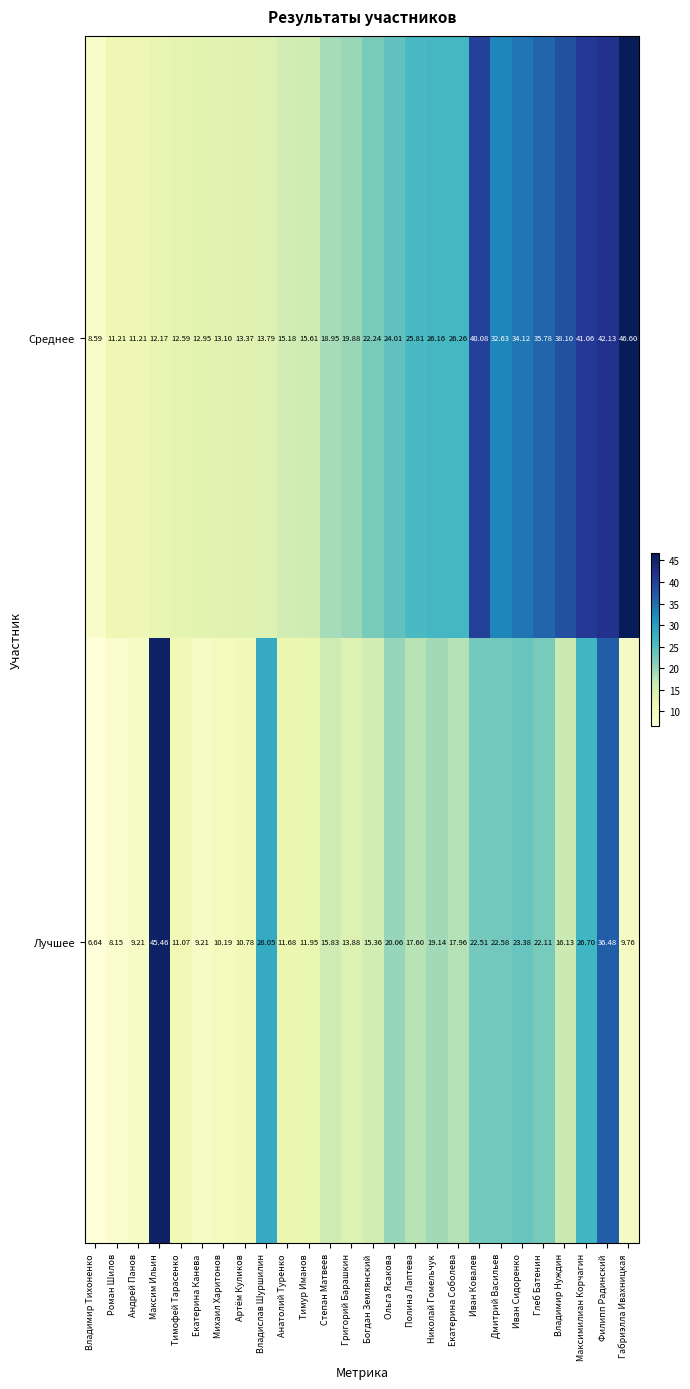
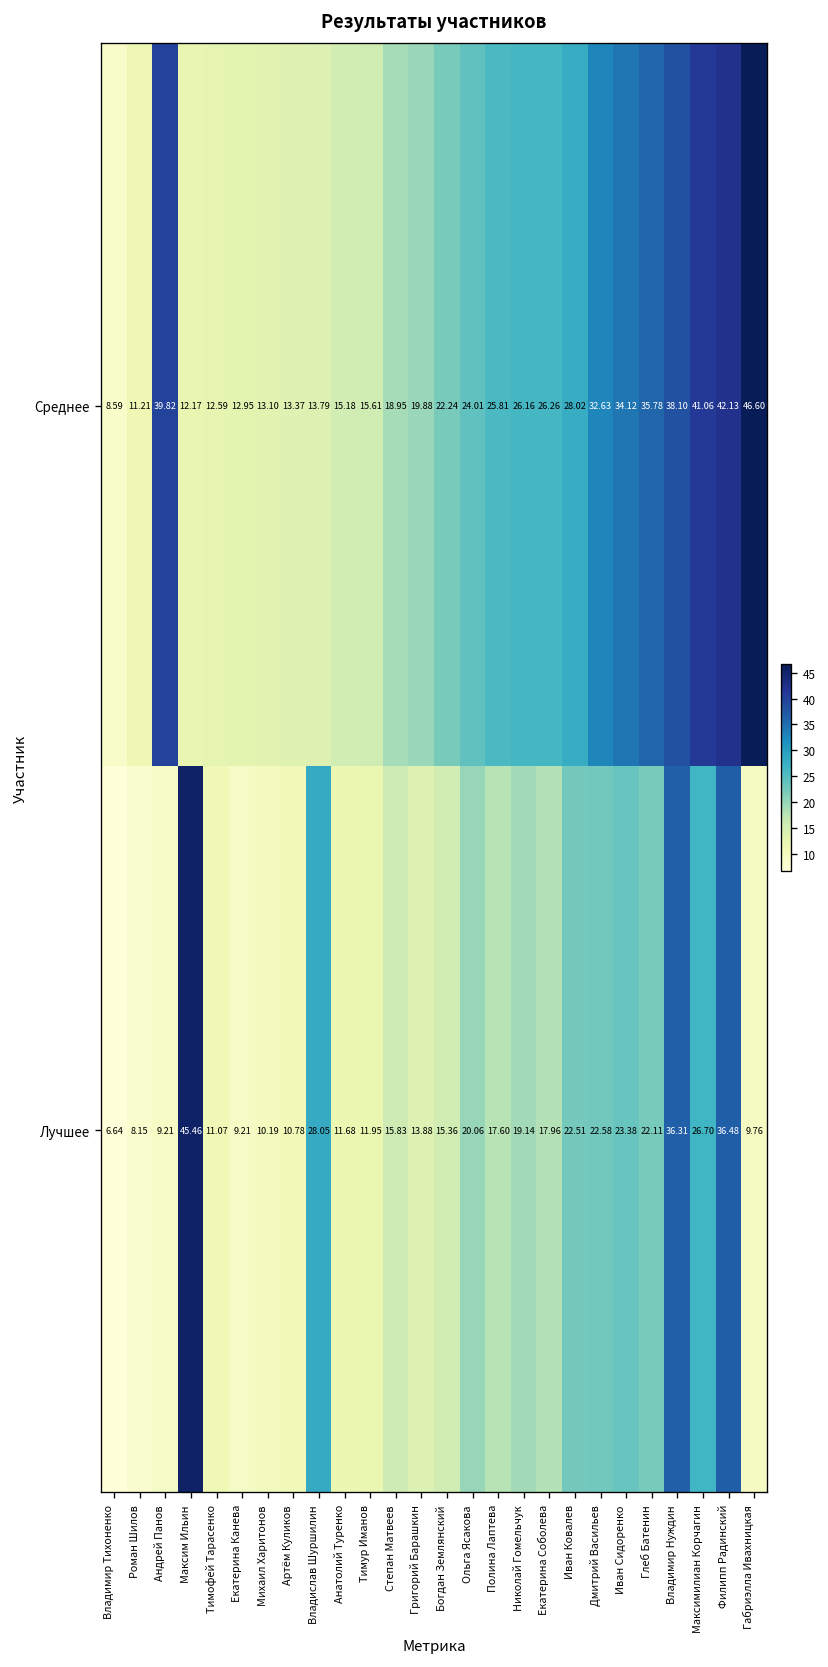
  {
    "Среднее": {
      "Владимир Тихоненко": 8.59,
      "Роман Шилов": 11.21,
-     "Андрей Панов": 11.21,
+     "Андрей Панов": 39.82,
      "Максим Ильин": 12.17,
      "Тимофей Тарасенко": 12.59,
      "Екатерина Канева": 12.95,
      "Михаил Харитонов": 13.10,
      "Артём Куликов": 13.37,
      "Владислав Шуршилин": 13.79,
      "Анатолий Туренко": 15.18,
      "Тимур Иманов": 15.61,
      "Степан Матвеев": 18.95,
      "Григорий Барашкин": 19.88,
      "Богдан Землянский": 22.24,
      "Ольга Ясакова": 24.01,
      "Полина Лаптева": 25.81,
      "Николай Гомельчук": 26.16,
      "Екатерина Соболева": 26.26,
-     "Иван Ковалев": 40.08,
+     "Иван Ковалев": 28.02,
      "Дмитрий Васильев": 32.63,
      "Иван Сидоренко": 34.12,
      "Глеб Батенин": 35.78,
      "Владимир Нуждин": 38.10,
      "Максимилиан Корчагин": 41.06,
      "Филипп Радинский": 42.13,
      "Габриэлла Ивахницкая": 46.60
    },
    "Лучшее": {
      "Владимир Тихоненко": 6.64,
      "Роман Шилов": 8.15,
      "Андрей Панов": 9.21,
      "Максим Ильин": 45.46,
      "Тимофей Тарасенко": 11.07,
      "Екатерина Канева": 9.21,
      "Михаил Харитонов": 10.19,
      "Артём Куликов": 10.78,
      "Владислав Шуршилин": 28.05,
      "Анатолий Туренко": 11.68,
      "Тимур Иманов": 11.95,
      "Степан Матвеев": 15.83,
      "Григорий Барашкин": 13.88,
      "Богдан Землянский": 15.36,
      "Ольга Ясакова": 20.06,
      "Полина Лаптева": 17.60,
      "Николай Гомельчук": 19.14,
      "Екатерина Соболева": 17.96,
      "Иван Ковалев": 22.51,
      "Дмитрий Васильев": 22.58,
      "Иван Сидоренко": 23.38,
      "Глеб Батенин": 22.11,
-     "Владимир Нуждин": 16.13,
+     "Владимир Нуждин": 36.31,
      "Максимилиан Корчагин": 26.70,
      "Филипп Радинский": 36.48,
      "Габриэлла Ивахницкая": 9.76
    }
  }
